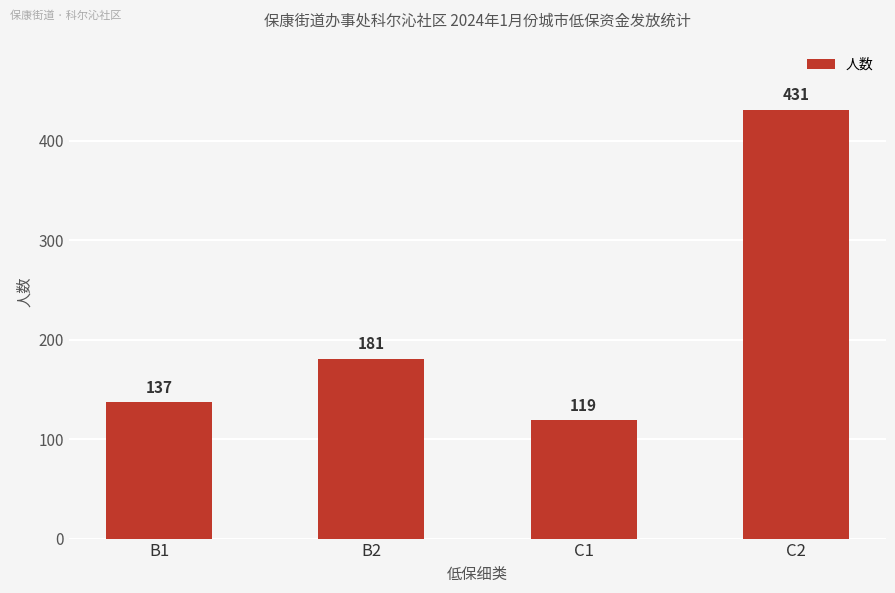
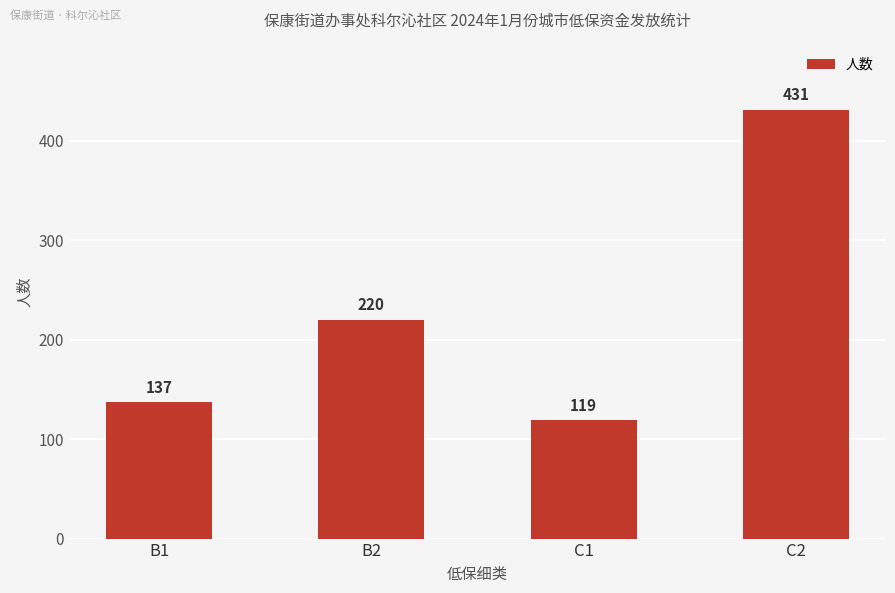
  {
    "B1": 137,
-   "B2": 181,
+   "B2": 220,
    "C1": 119,
    "C2": 431
  }
